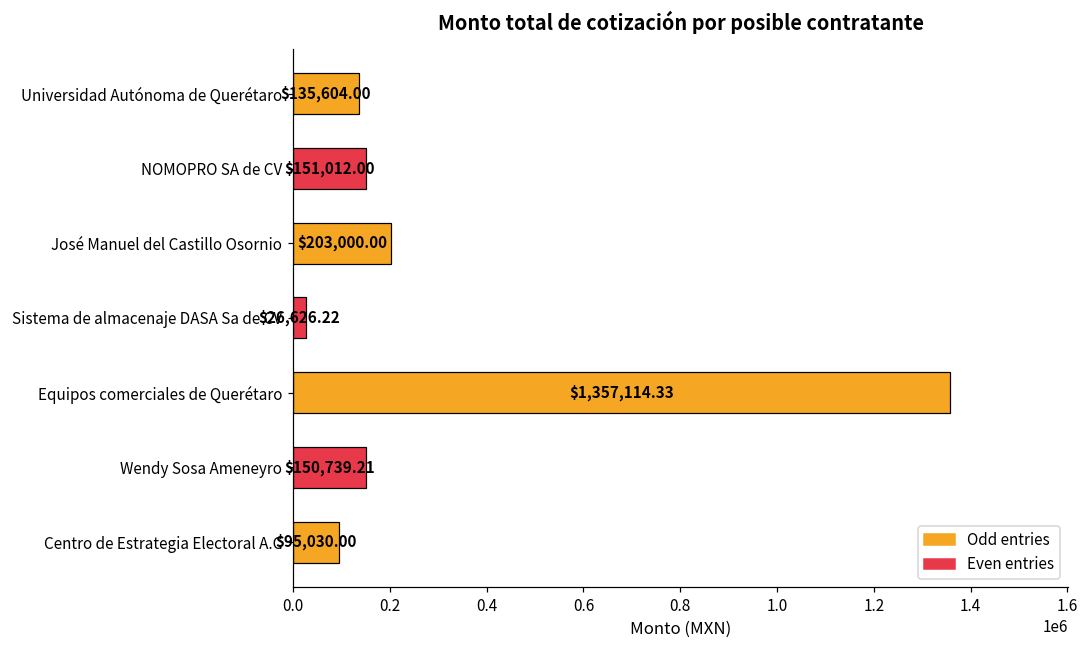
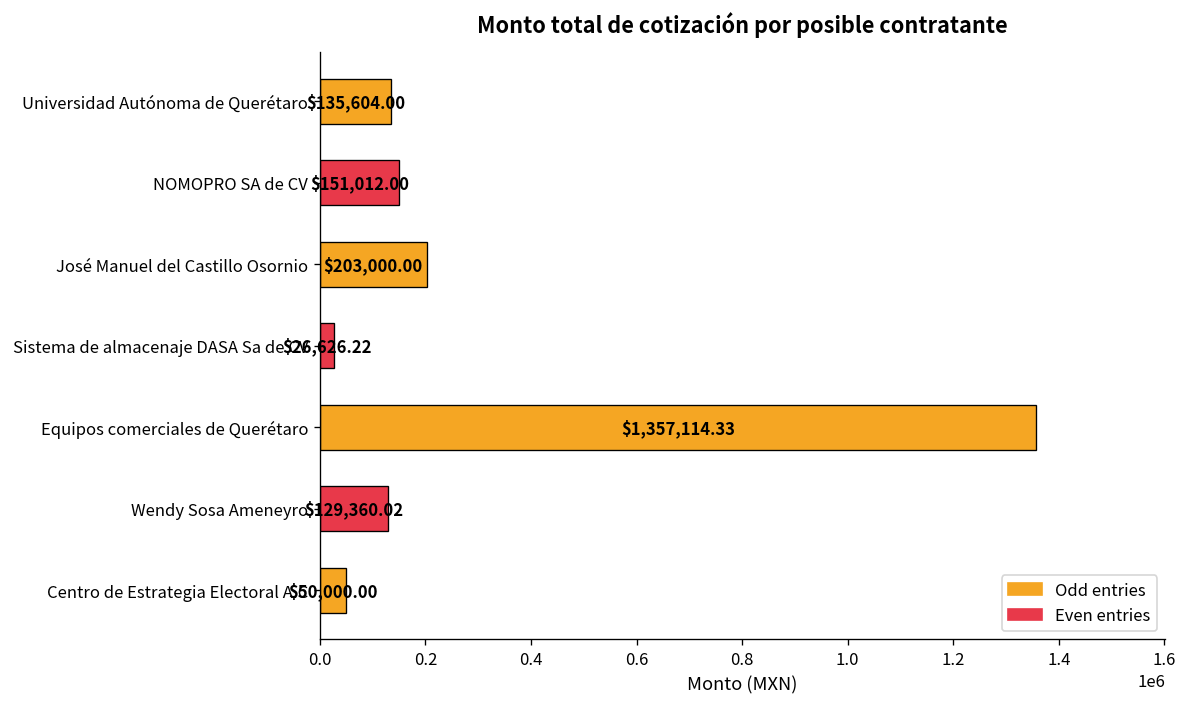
  {
    "Universidad Autónoma de Querétaro": "$135,604.00",
    "NOMOPRO SA de CV": "$151,012.00",
    "José Manuel del Castillo Osornio": "$203,000.00",
    "Sistema de almacenaje DASA Sa de CV": "$26,626.22",
    "Equipos comerciales de Querétaro": "$1,357,114.33",
-   "Wendy Sosa Ameneyro": "$150,739.21",
-   "Centro de Estrategia Electoral A.C": "$95,030.00"
+   "Wendy Sosa Ameneyro": "$129,360.02",
+   "Centro de Estrategia Electoral A.C": "$50,000.00"
  }
